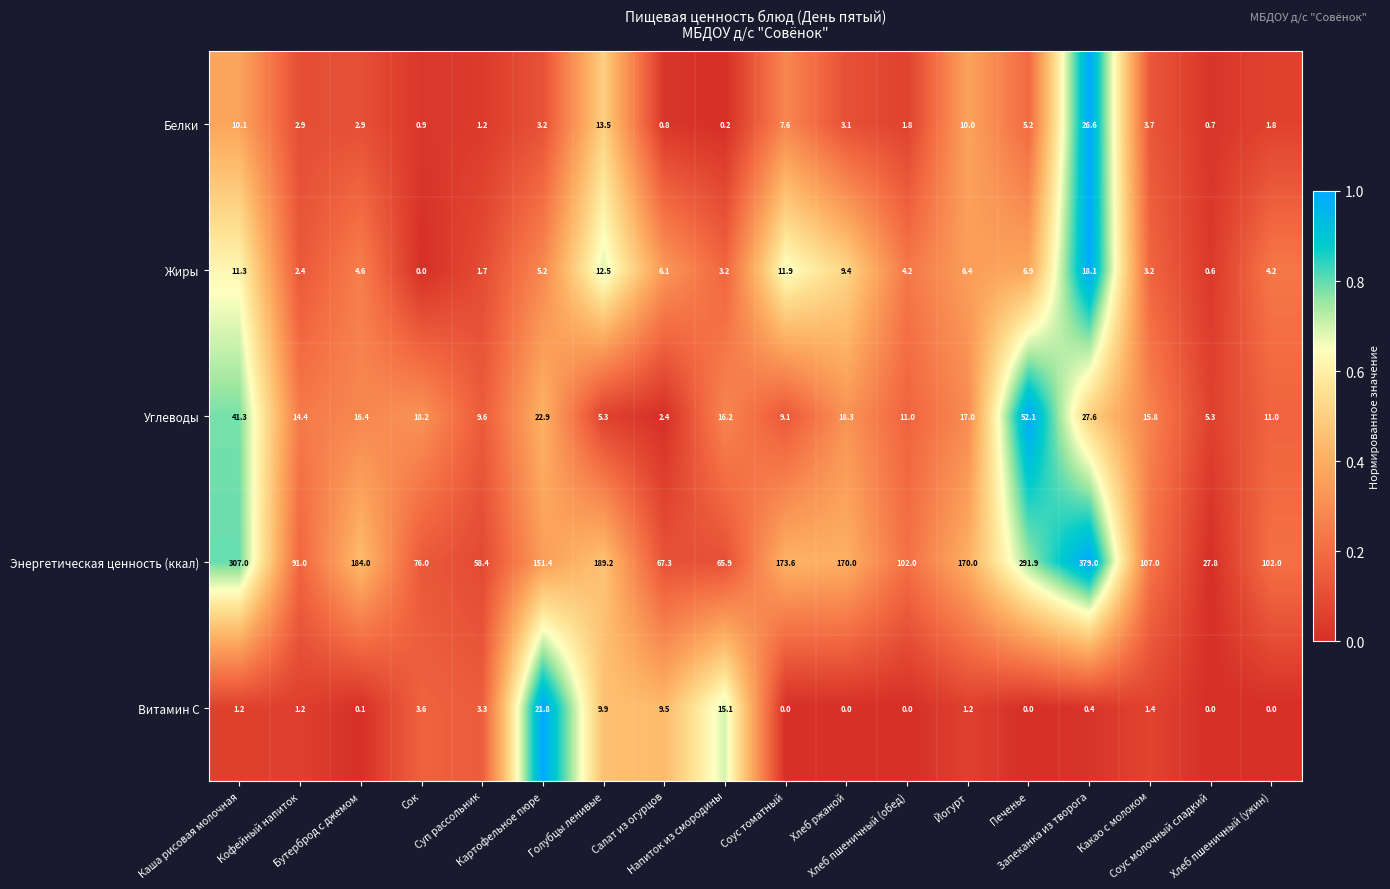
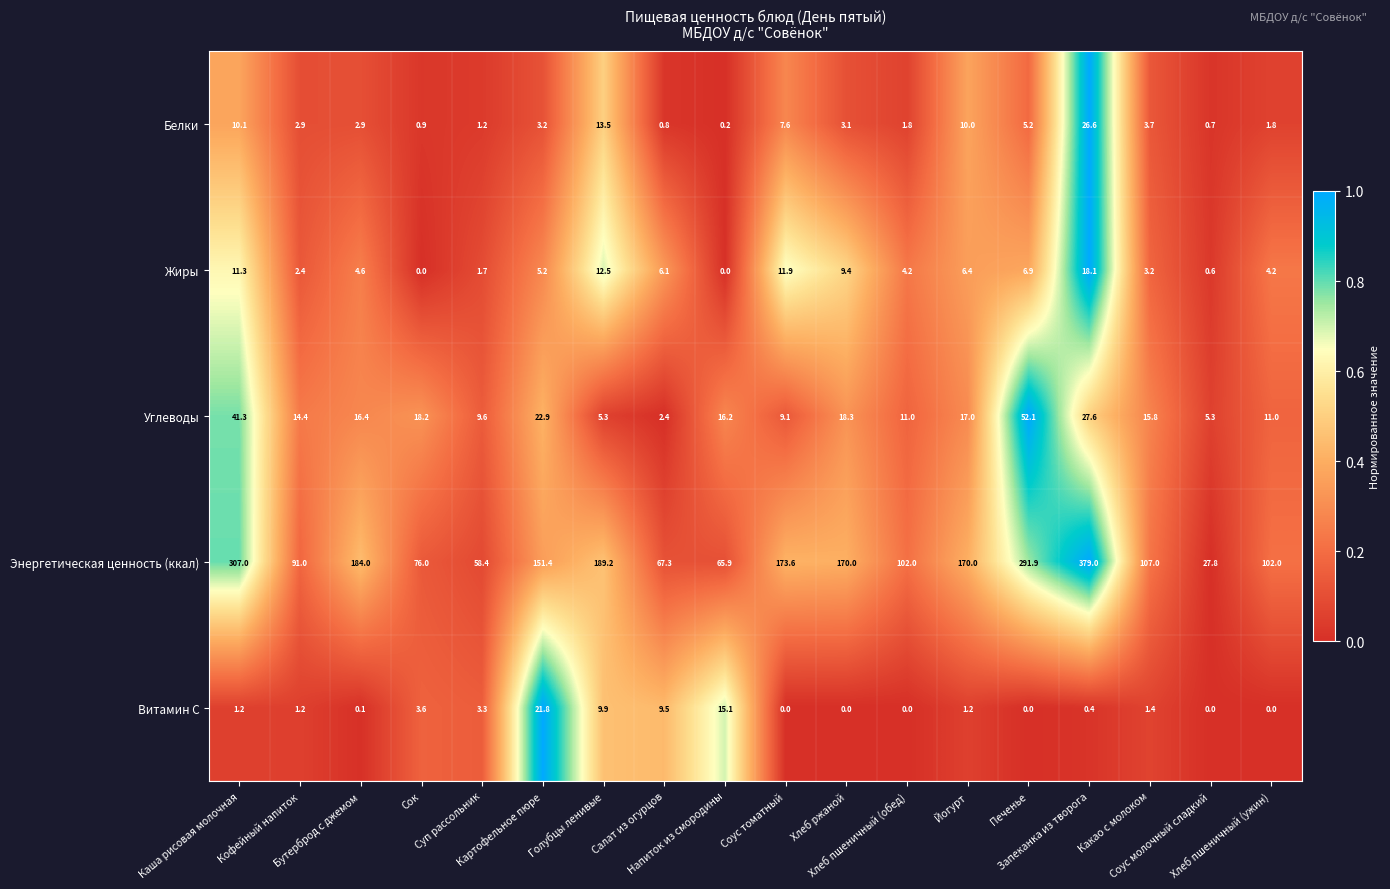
  {
    "Белки": {
      "Каша рисовая молочная": 10.1,
      "Кофейный напиток": 2.9,
      "Бутерброд с джемом": 2.9,
      "Сок": 0.9,
      "Суп рассольник": 1.2,
      "Картофельное пюре": 3.2,
      "Голубцы ленивые": 13.5,
      "Салат из огурцов": 0.8,
      "Напиток из смородины": 0.2,
      "Соус томатный": 7.6,
      "Хлеб ржаной": 3.1,
      "Хлеб пшеничный (обед)": 1.8,
      "Йогурт": 10.0,
      "Печенье": 5.2,
      "Запеканка из творога": 26.6,
      "Какао с молоком": 3.7,
      "Соус молочный сладкий": 0.7,
      "Хлеб пшеничный (ужин)": 1.8
    },
    "Жиры": {
      "Каша рисовая молочная": 11.3,
      "Кофейный напиток": 2.4,
      "Бутерброд с джемом": 4.6,
      "Сок": 0.0,
      "Суп рассольник": 1.7,
      "Картофельное пюре": 5.2,
      "Голубцы ленивые": 12.5,
      "Салат из огурцов": 6.1,
-     "Напиток из смородины": 3.2,
+     "Напиток из смородины": 0.0,
      "Соус томатный": 11.9,
      "Хлеб ржаной": 9.4,
      "Хлеб пшеничный (обед)": 4.2,
      "Йогурт": 6.4,
      "Печенье": 6.9,
      "Запеканка из творога": 18.1,
      "Какао с молоком": 3.2,
      "Соус молочный сладкий": 0.6,
      "Хлеб пшеничный (ужин)": 4.2
    },
    "Углеводы": {
      "Каша рисовая молочная": 41.3,
      "Кофейный напиток": 14.4,
      "Бутерброд с джемом": 16.4,
      "Сок": 18.2,
      "Суп рассольник": 9.6,
      "Картофельное пюре": 22.9,
      "Голубцы ленивые": 5.3,
      "Салат из огурцов": 2.4,
      "Напиток из смородины": 16.2,
      "Соус томатный": 9.1,
      "Хлеб ржаной": 18.3,
      "Хлеб пшеничный (обед)": 11.0,
      "Йогурт": 17.0,
      "Печенье": 52.1,
      "Запеканка из творога": 27.6,
      "Какао с молоком": 15.8,
      "Соус молочный сладкий": 5.3,
      "Хлеб пшеничный (ужин)": 11.0
    },
    "Энергетическая ценность (ккал)": {
      "Каша рисовая молочная": 307.0,
      "Кофейный напиток": 91.0,
      "Бутерброд с джемом": 184.0,
      "Сок": 76.0,
      "Суп рассольник": 58.4,
      "Картофельное пюре": 151.4,
      "Голубцы ленивые": 189.2,
      "Салат из огурцов": 67.3,
      "Напиток из смородины": 65.9,
      "Соус томатный": 173.6,
      "Хлеб ржаной": 170.0,
      "Хлеб пшеничный (обед)": 102.0,
      "Йогурт": 170.0,
      "Печенье": 291.9,
      "Запеканка из творога": 379.0,
      "Какао с молоком": 107.0,
      "Соус молочный сладкий": 27.8,
      "Хлеб пшеничный (ужин)": 102.0
    },
    "Витамин С": {
      "Каша рисовая молочная": 1.2,
      "Кофейный напиток": 1.2,
      "Бутерброд с джемом": 0.1,
      "Сок": 3.6,
      "Суп рассольник": 3.3,
      "Картофельное пюре": 21.8,
      "Голубцы ленивые": 9.9,
      "Салат из огурцов": 9.5,
      "Напиток из смородины": 15.1,
      "Соус томатный": 0.0,
      "Хлеб ржаной": 0.0,
      "Хлеб пшеничный (обед)": 0.0,
      "Йогурт": 1.2,
      "Печенье": 0.0,
      "Запеканка из творога": 0.4,
      "Какао с молоком": 1.4,
      "Соус молочный сладкий": 0.0,
      "Хлеб пшеничный (ужин)": 0.0
    }
  }
